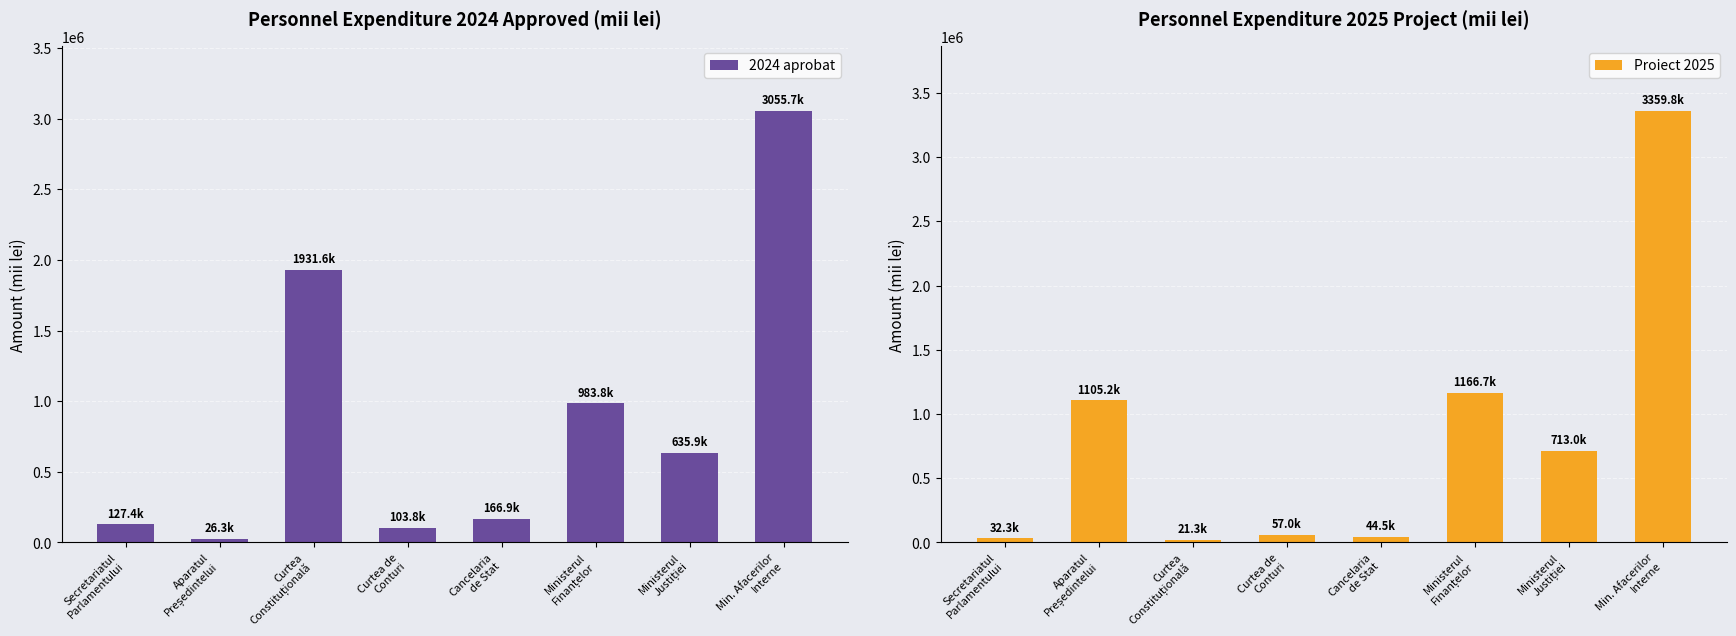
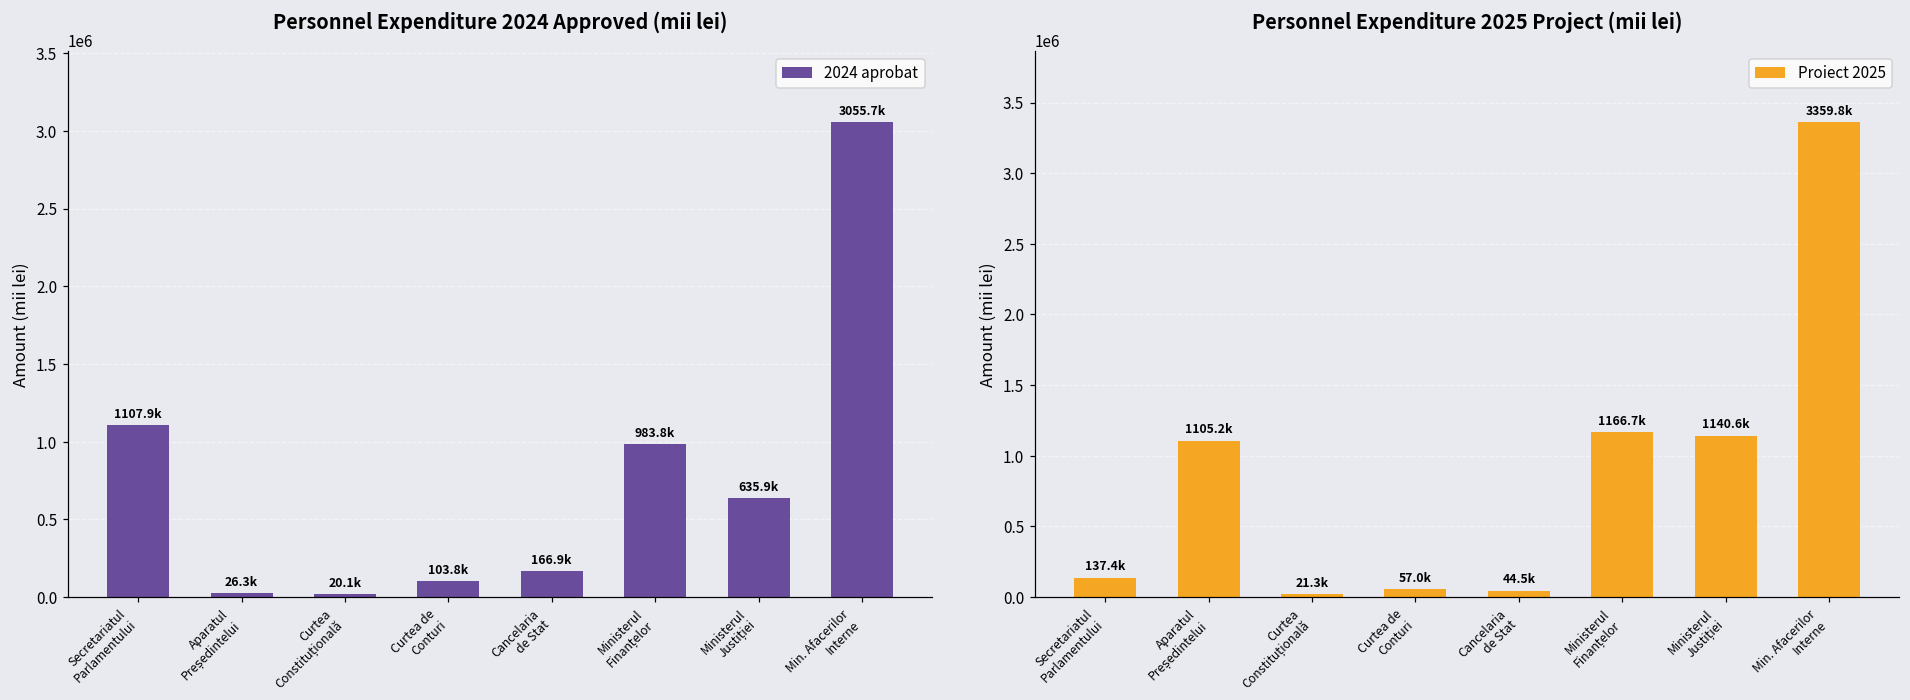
  {
    "Personnel Expenditure 2024 Approved (mii lei)": {
-     "Secretariatul Parlamentului": "127.4k",
+     "Secretariatul Parlamentului": "1107.9k",
      "Aparatul Președintelui": "26.3k",
-     "Curtea Constituțională": "1931.6k",
+     "Curtea Constituțională": "20.1k",
      "Curtea de Conturi": "103.8k",
      "Cancelaria de Stat": "166.9k",
      "Ministerul Finanțelor": "983.8k",
      "Ministerul Justiției": "635.9k",
      "Min. Afacerilor Interne": "3055.7k"
    },
    "Personnel Expenditure 2025 Project (mii lei)": {
-     "Secretariatul Parlamentului": "32.3k",
+     "Secretariatul Parlamentului": "137.4k",
      "Aparatul Președintelui": "1105.2k",
      "Curtea Constituțională": "21.3k",
      "Curtea de Conturi": "57.0k",
      "Cancelaria de Stat": "44.5k",
      "Ministerul Finanțelor": "1166.7k",
-     "Ministerul Justiției": "713.0k",
+     "Ministerul Justiției": "1140.6k",
      "Min. Afacerilor Interne": "3359.8k"
    }
  }
